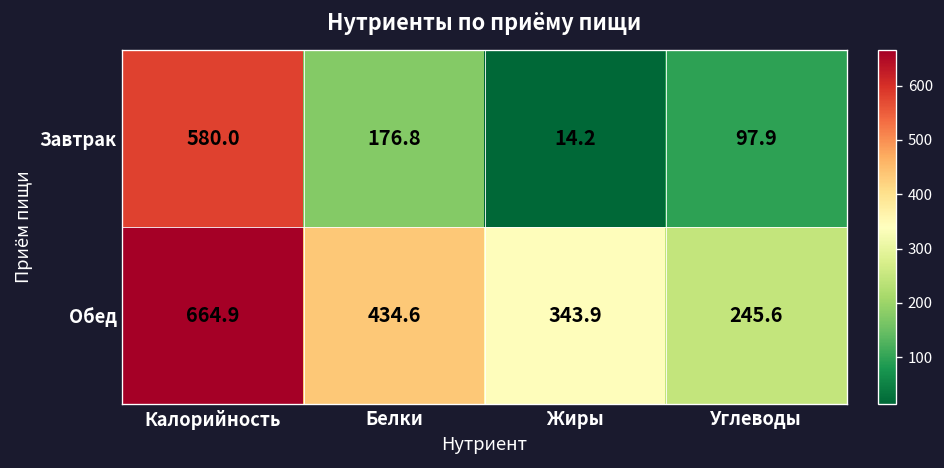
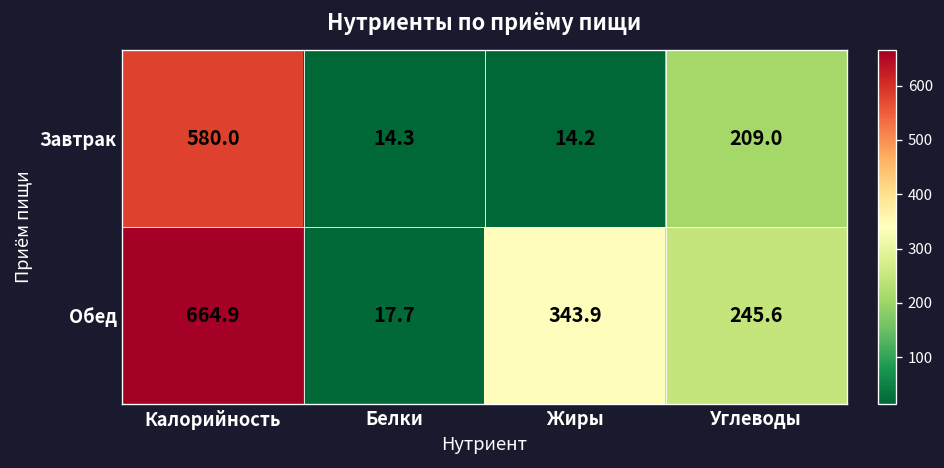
  {
    "Завтрак": {
      "Калорийность": 580.0,
-     "Белки": 176.8,
+     "Белки": 14.3,
      "Жиры": 14.2,
-     "Углеводы": 97.9
+     "Углеводы": 209.0
    },
    "Обед": {
      "Калорийность": 664.9,
-     "Белки": 434.6,
+     "Белки": 17.7,
      "Жиры": 343.9,
      "Углеводы": 245.6
    }
  }
